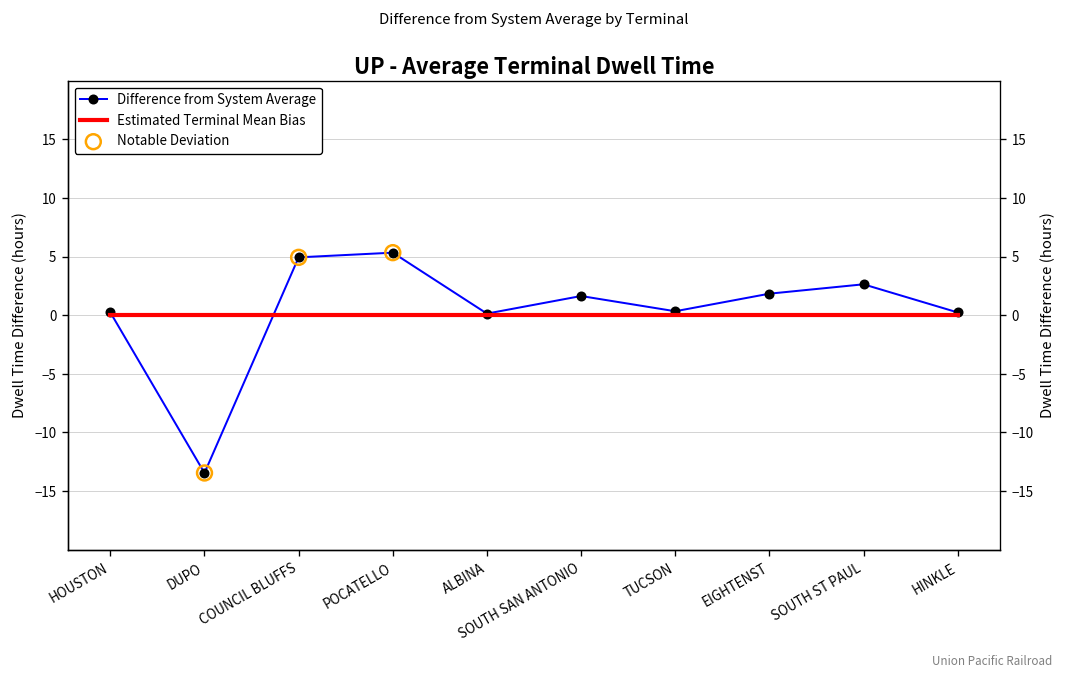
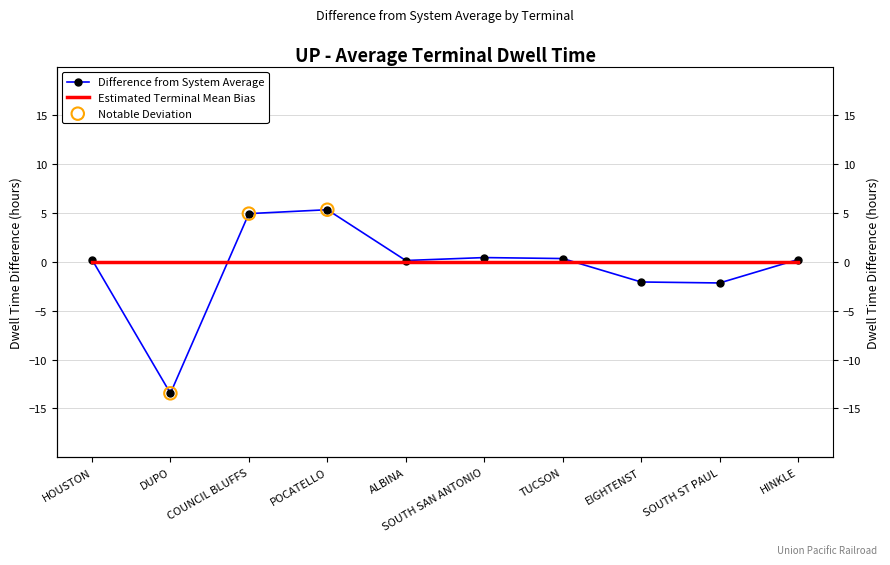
  {
    "Difference from System Average": {
-     "SOUTH SAN ANTONIO": 2,
+     "SOUTH SAN ANTONIO": 0,
      "TUCSON": 0,
-     "EIGHTENST": 2,
-     "SOUTH ST PAUL": 3
+     "EIGHTENST": -2,
+     "SOUTH ST PAUL": -2
    },
    "Estimated Terminal Mean Bias": {
      "DUPO": 0,
      "COUNCIL BLUFFS": 0,
      "POCATELLO": 0,
      "SOUTH SAN ANTONIO": 0,
      "TUCSON": 0,
      "EIGHTENST": 0,
      "SOUTH ST PAUL": 0
    }
  }
